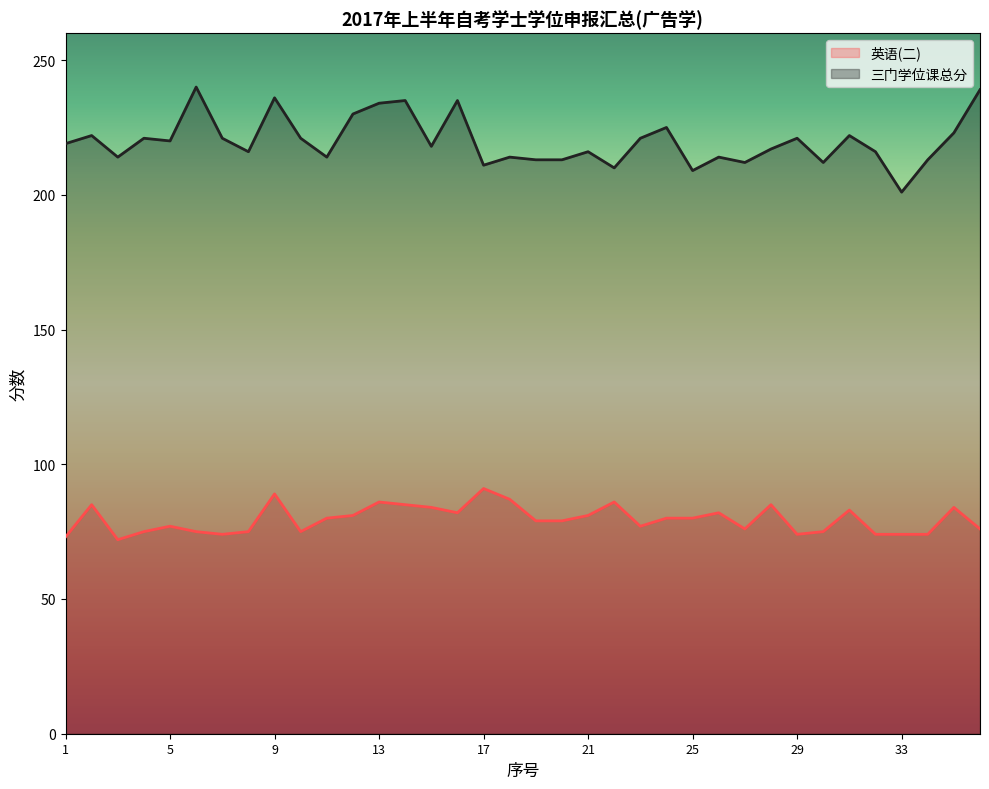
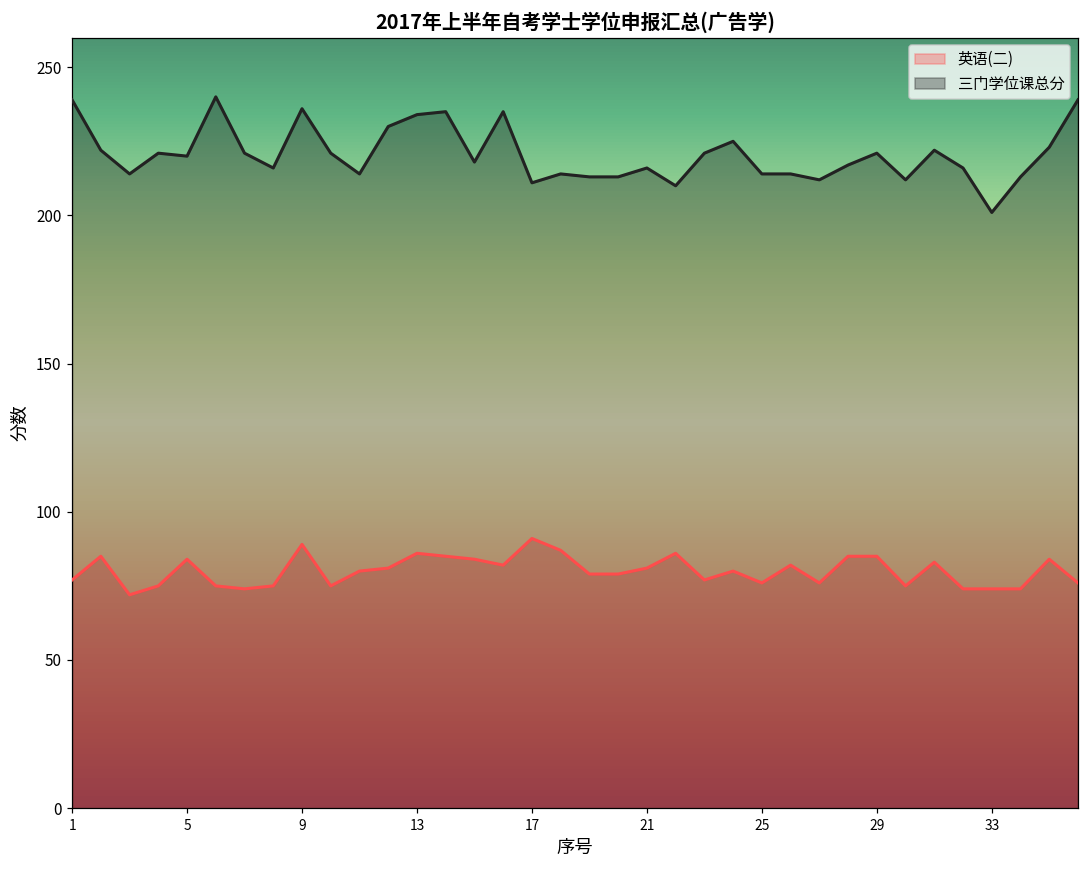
  {
    "英语(二)": {
-     "1": 73,
-     "5": 77,
+     "1": 77,
+     "5": 84,
      "9": 89,
      "13": 86,
      "17": 91,
      "21": 81,
-     "25": 80,
-     "29": 74,
+     "25": 76,
+     "29": 85,
      "33": 74
    },
    "三门学位课总分": {
-     "1": 219,
+     "1": 239,
      "5": 220,
      "9": 236,
      "13": 234,
      "17": 211,
      "21": 216,
-     "25": 209,
+     "25": 214,
      "29": 221,
      "33": 201
    }
  }
